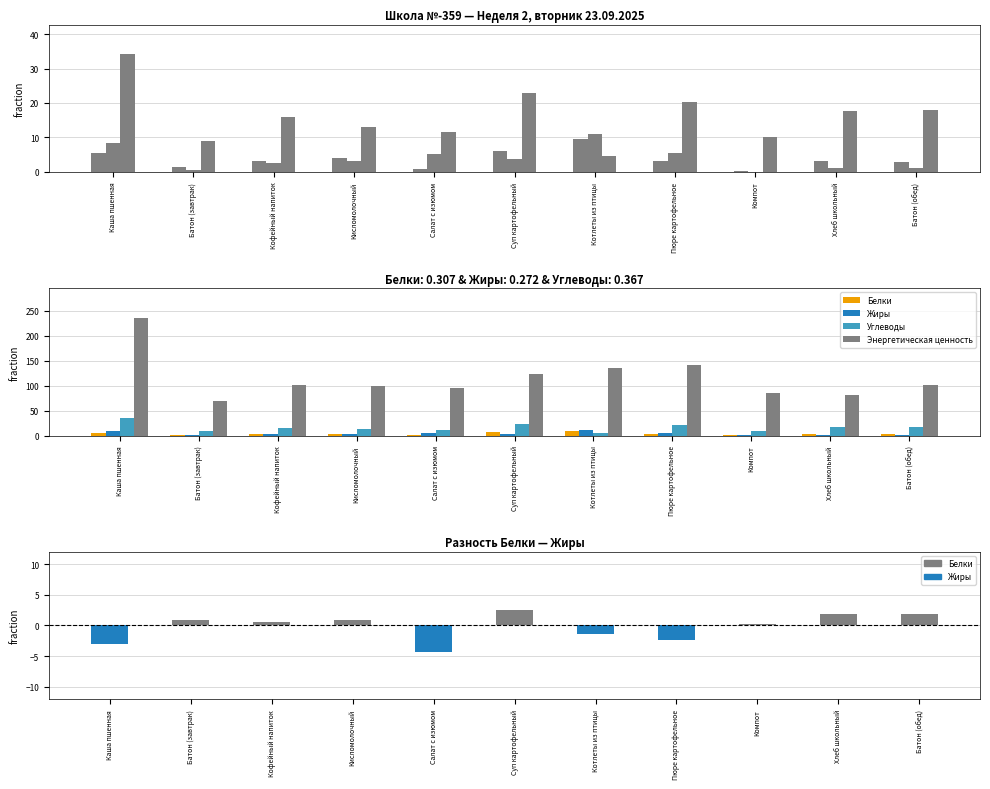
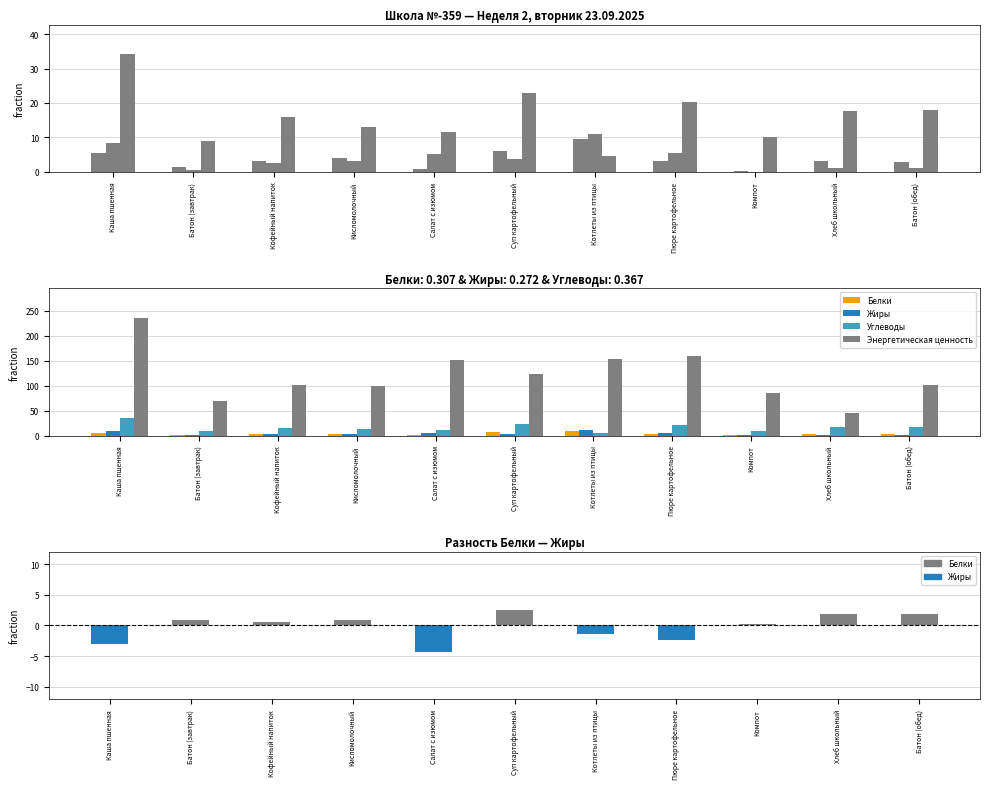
  {
    "Белки: 0.307 & Жиры: 0.272 & Углеводы: 0.367": {
      "Энергетическая ценность": {
        "Каша пшенная": 240,
        "Батон (завтрак)": 70,
        "Кофейный напиток": 100,
        "Кисломолочный": 100,
-       "Салат с изюмом": 100,
+       "Салат с изюмом": 150,
        "Суп картофельный": 120,
-       "Котлеты из птицы": 130,
-       "Пюре картофельное": 140,
+       "Котлеты из птицы": 150,
+       "Пюре картофельное": 160,
        "Компот": 80,
-       "Хлеб школьный": 80,
+       "Хлеб школьный": 50,
        "Батон (обед)": 100
      }
    },
    "Разность Белки — Жиры": {
      "Каша пшенная": -3,
      "Батон (завтрак)": 1,
      "Кофейный напиток": 0,
      "Кисломолочный": 1,
      "Салат с изюмом": -4,
      "Суп картофельный": 3,
      "Котлеты из птицы": -1,
      "Пюре картофельное": -2,
      "Хлеб школьный": 2,
      "Батон (обед)": 2
    }
  }
